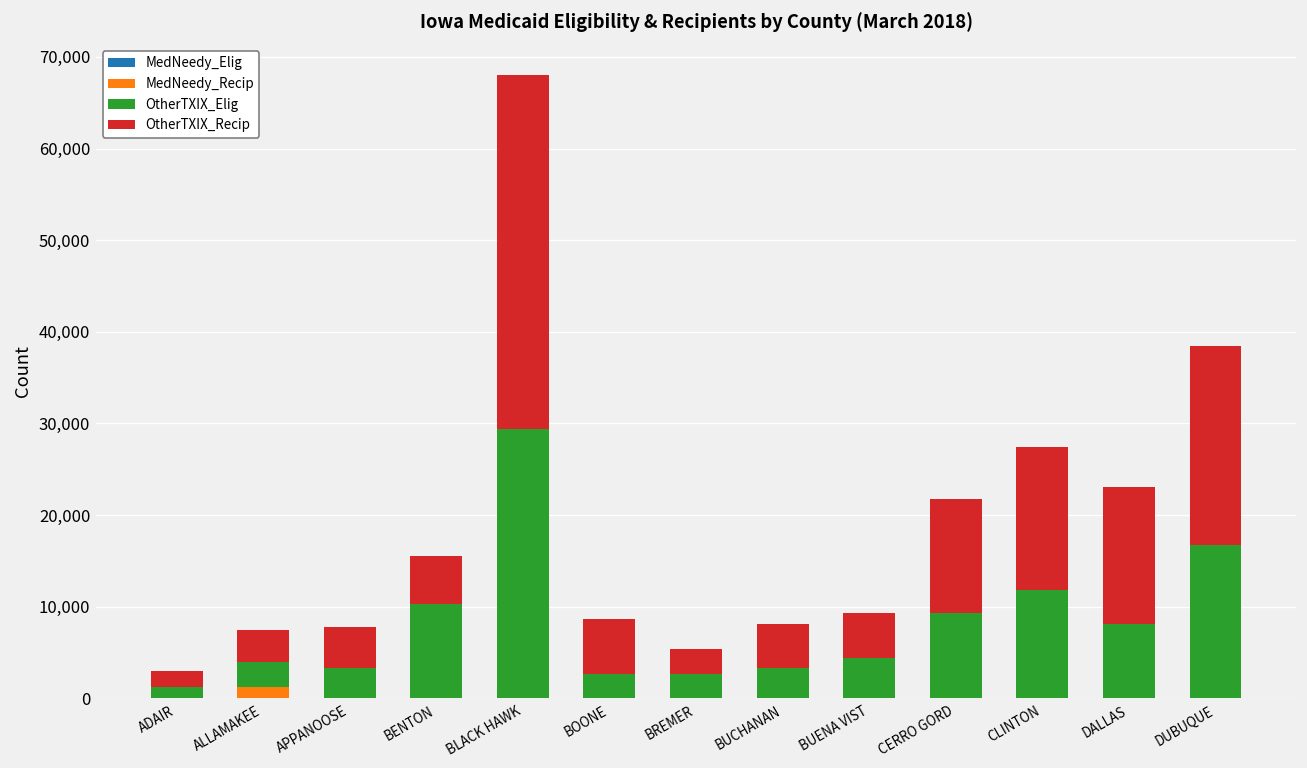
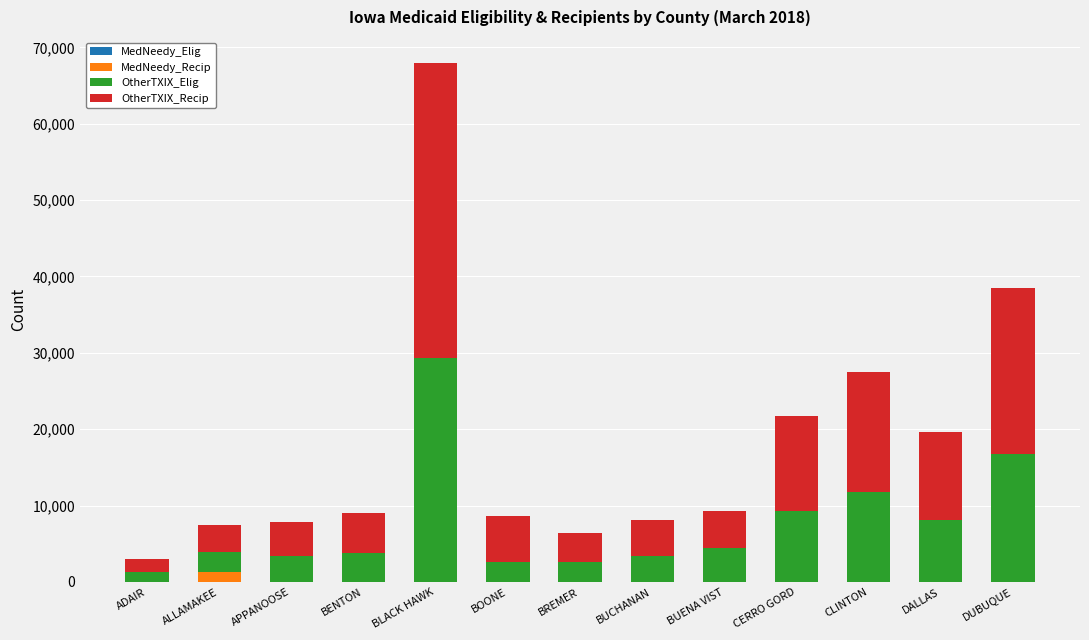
  {
    "MedNeedy_Elig": {
      "ADAIR": "0",
      "APPANOOSE": "0",
      "BOONE": "0",
      "BREMER": "0",
      "BUENA VIST": "0",
      "DUBUQUE": "0"
    },
    "MedNeedy_Recip": {
      "ADAIR": "0",
      "ALLAMAKEE": "1,000",
      "APPANOOSE": "0",
      "BOONE": "0",
      "BREMER": "0"
    },
    "OtherTXIX_Elig": {
      "ADAIR": "1,000",
      "ALLAMAKEE": "3,000",
      "APPANOOSE": "3,000",
-     "BENTON": "10,000",
+     "BENTON": "4,000",
      "BLACK HAWK": "29,000",
      "BOONE": "3,000",
      "BREMER": "3,000",
      "BUCHANAN": "3,000",
      "BUENA VIST": "4,000",
      "CERRO GORD": "9,000",
      "CLINTON": "12,000",
      "DALLAS": "8,000",
      "DUBUQUE": "17,000"
    },
    "OtherTXIX_Recip": {
      "ADAIR": "2,000",
      "ALLAMAKEE": "3,000",
      "APPANOOSE": "4,000",
      "BENTON": "5,000",
      "BLACK HAWK": "39,000",
      "BOONE": "6,000",
-     "BREMER": "3,000",
+     "BREMER": "4,000",
      "BUCHANAN": "5,000",
      "BUENA VIST": "5,000",
      "CERRO GORD": "12,000",
      "CLINTON": "16,000",
-     "DALLAS": "15,000",
+     "DALLAS": "11,000",
      "DUBUQUE": "22,000"
    }
  }
